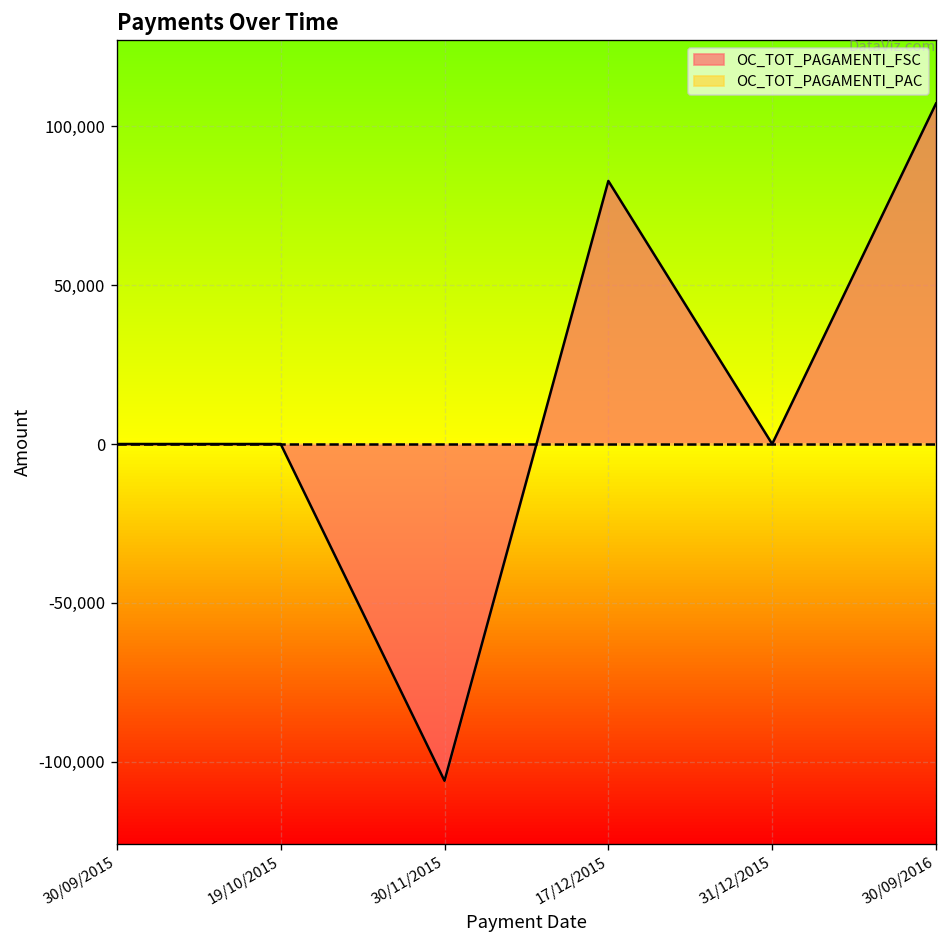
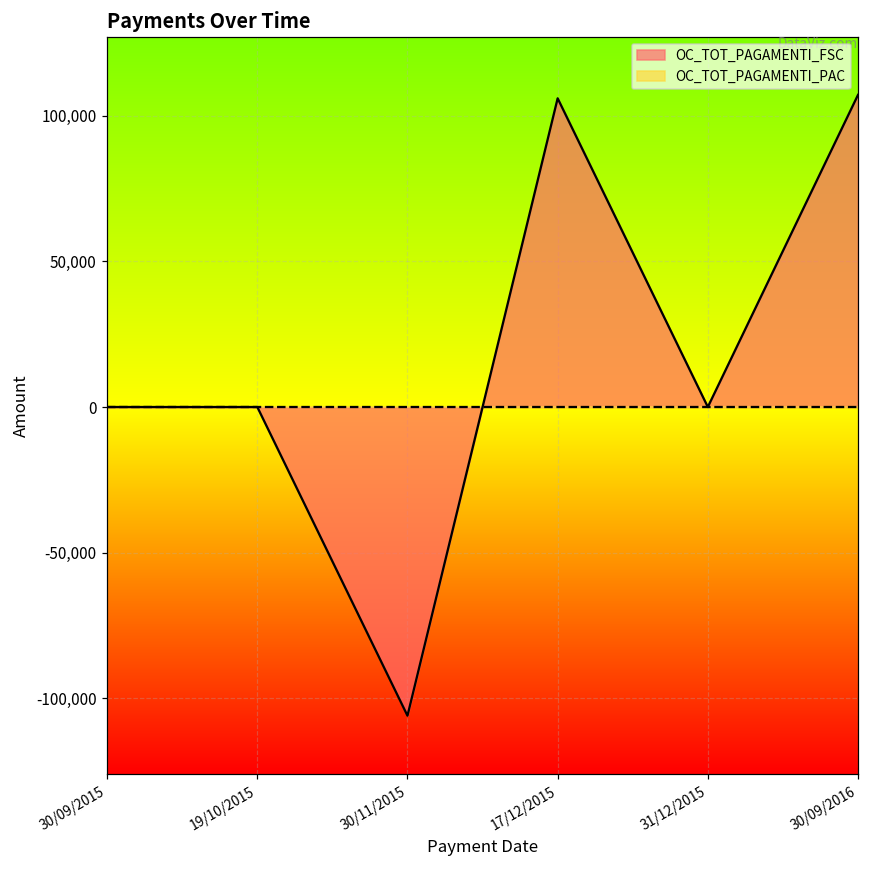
  {
    "OC_TOT_PAGAMENTI_FSC": {
-     "17/12/2015": "83,000"
+     "17/12/2015": "106,000"
    },
    "OC_TOT_PAGAMENTI_PAC": {
      "17/12/2015": "0",
      "30/09/2016": "0"
    }
  }
